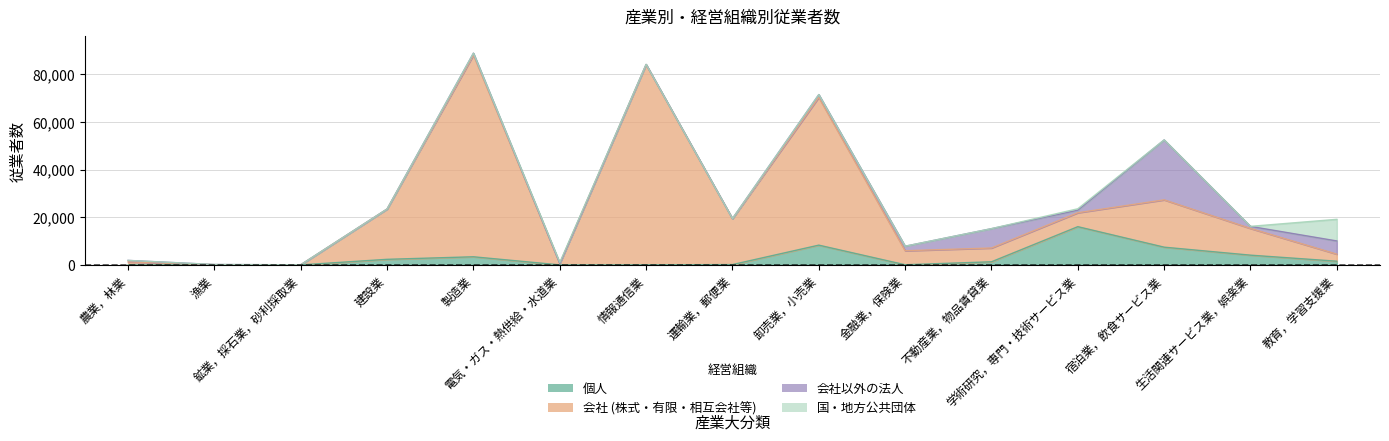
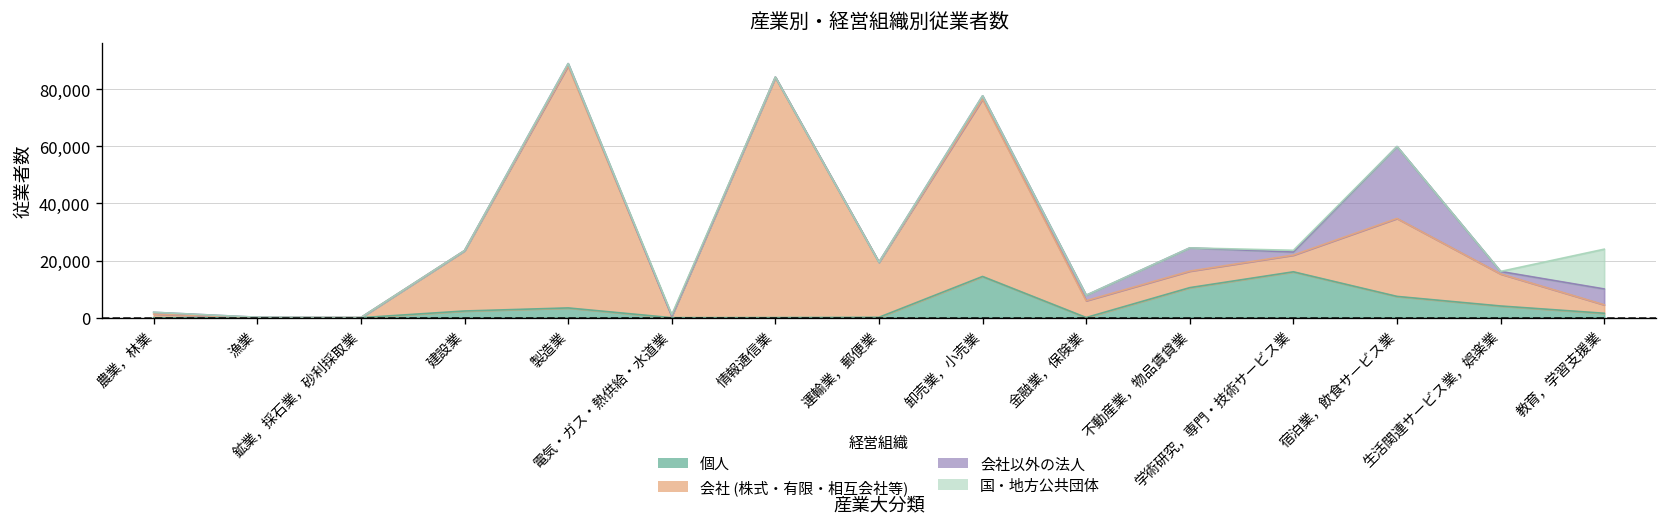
  {
    "個人": {
      "農業，林業": "0",
      "建設業": "2,000",
      "製造業": "3,000",
      "情報通信業": "0",
      "運輸業，郵便業": "0",
-     "卸売業，小売業": "8,000",
+     "卸売業，小売業": "14,000",
      "金融業，保険業": "0",
-     "不動産業，物品賃貸業": "1,000",
+     "不動産業，物品賃貸業": "11,000",
      "学術研究，専門・技術サービス業": "16,000",
      "宿泊業，飲食サービス業": "7,000",
      "生活関連サービス業，娯楽業": "4,000",
      "教育，学習支援業": "2,000"
    },
    "会社 (株式・有限・相互会社等)": {
      "卸売業，小売業": "62,000",
      "金融業，保険業": "6,000",
      "不動産業，物品賃貸業": "6,000",
-     "宿泊業，飲食サービス業": "20,000",
+     "宿泊業，飲食サービス業": "27,000",
      "教育，学習支援業": "3,000"
    },
    "会社以外の法人": {
      "教育，学習支援業": "6,000"
    },
    "国・地方公共団体": {
-     "教育，学習支援業": "9,000"
+     "教育，学習支援業": "14,000"
    }
  }
